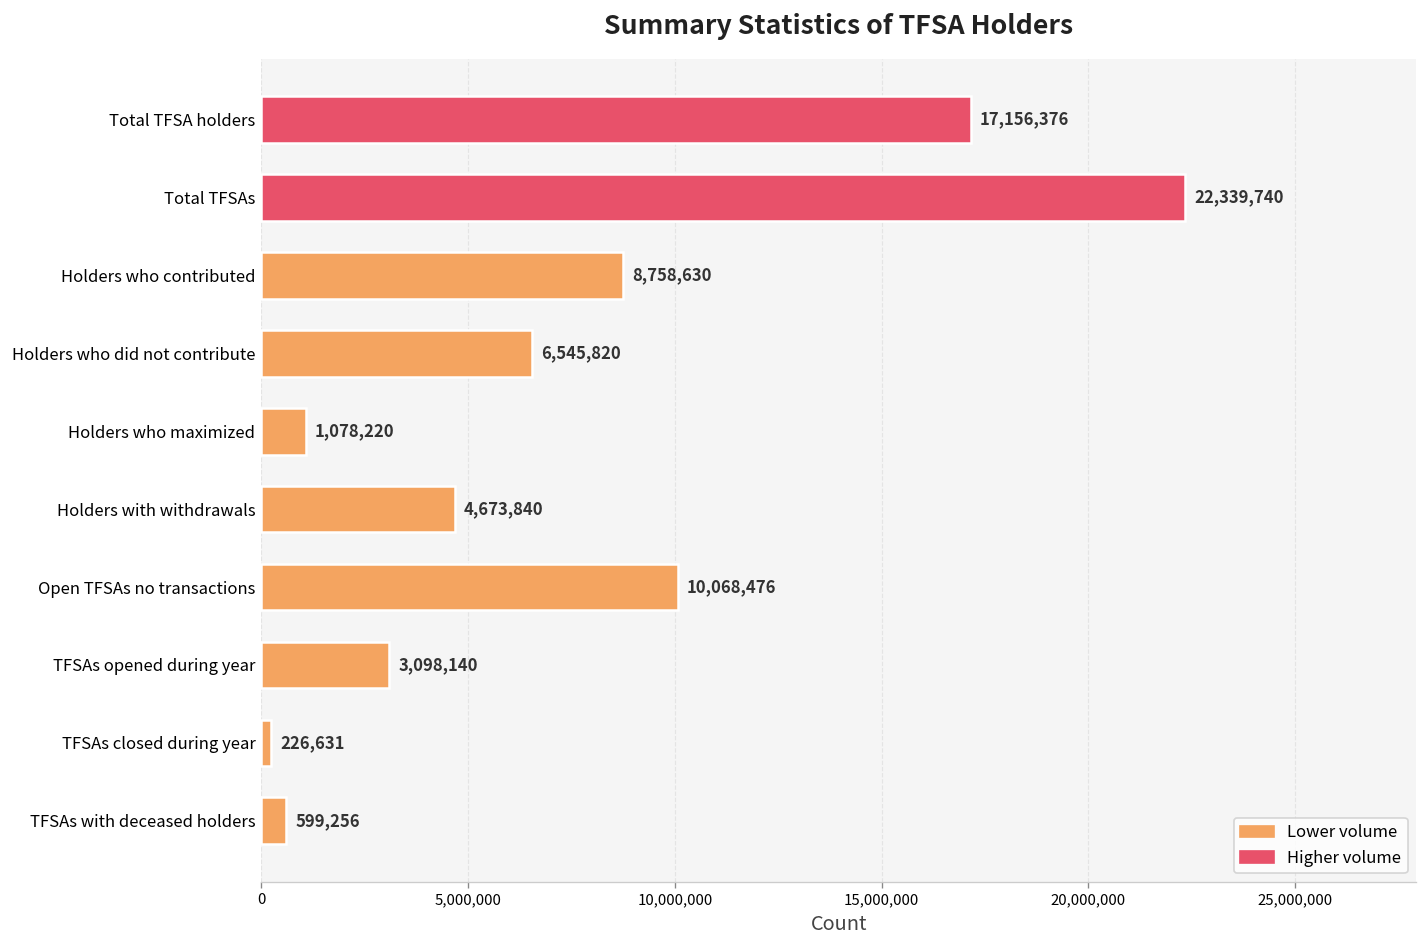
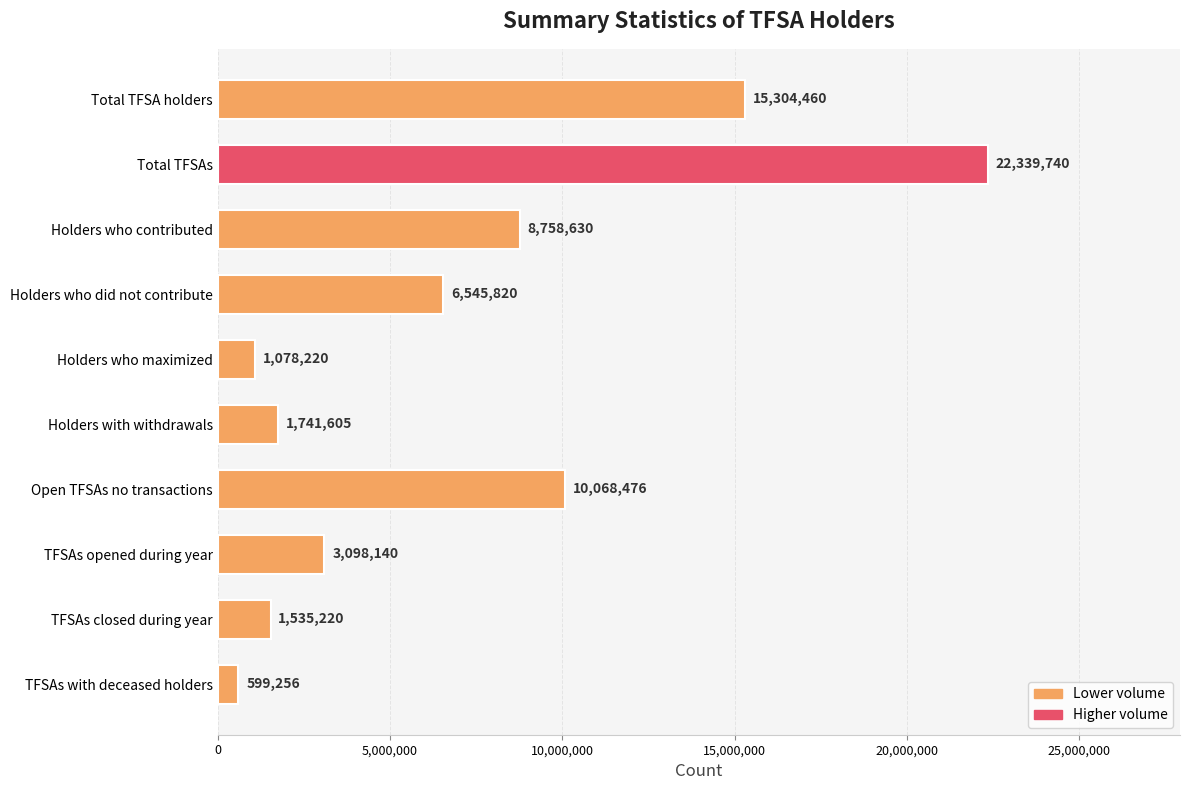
  {
-   "Total TFSA holders": "17,156,376",
+   "Total TFSA holders": "15,304,460",
    "Total TFSAs": "22,339,740",
    "Holders who contributed": "8,758,630",
    "Holders who did not contribute": "6,545,820",
    "Holders who maximized": "1,078,220",
-   "Holders with withdrawals": "4,673,840",
+   "Holders with withdrawals": "1,741,605",
    "Open TFSAs no transactions": "10,068,476",
    "TFSAs opened during year": "3,098,140",
-   "TFSAs closed during year": "226,631",
+   "TFSAs closed during year": "1,535,220",
    "TFSAs with deceased holders": "599,256"
  }
